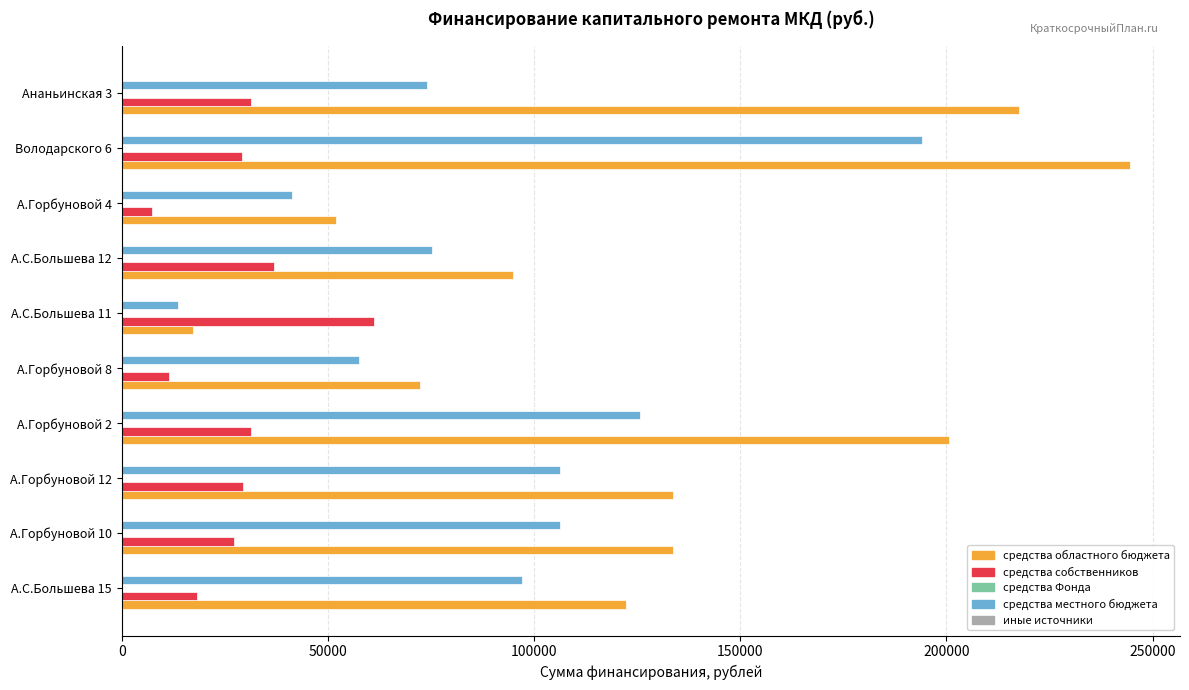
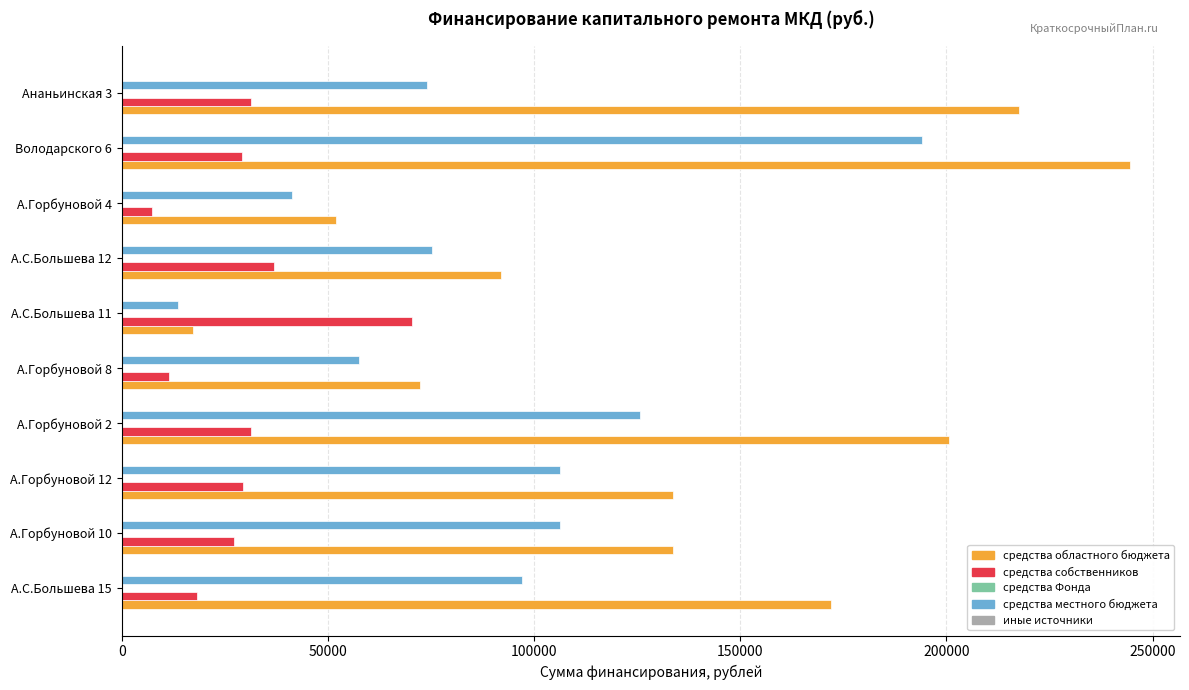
  {
    "средства областного бюджета": {
      "Ананьинская 3": 218000,
      "Володарского 6": 244000,
      "А.Горбуновой 4": 52000,
-     "А.С.Большева 12": 95000,
+     "А.С.Большева 12": 92000,
      "А.С.Большева 11": 17000,
      "А.Горбуновой 8": 72000,
      "А.Горбуновой 2": 201000,
      "А.Горбуновой 12": 134000,
      "А.Горбуновой 10": 134000,
-     "А.С.Большева 15": 122000
+     "А.С.Большева 15": 172000
    },
    "средства собственников": {
      "Ананьинская 3": 31000,
      "Володарского 6": 29000,
      "А.Горбуновой 4": 7000,
      "А.С.Большева 12": 37000,
-     "А.С.Большева 11": 61000,
+     "А.С.Большева 11": 71000,
      "А.Горбуновой 8": 11000,
      "А.Горбуновой 2": 31000,
      "А.Горбуновой 12": 29000,
      "А.Горбуновой 10": 27000,
      "А.С.Большева 15": 18000
    },
    "средства местного бюджета": {
      "Ананьинская 3": 74000,
      "Володарского 6": 194000,
      "А.Горбуновой 4": 41000,
      "А.С.Большева 12": 75000,
      "А.С.Большева 11": 14000,
      "А.Горбуновой 8": 58000,
      "А.Горбуновой 2": 126000,
      "А.Горбуновой 12": 106000,
      "А.Горбуновой 10": 106000,
      "А.С.Большева 15": 97000
    }
  }
